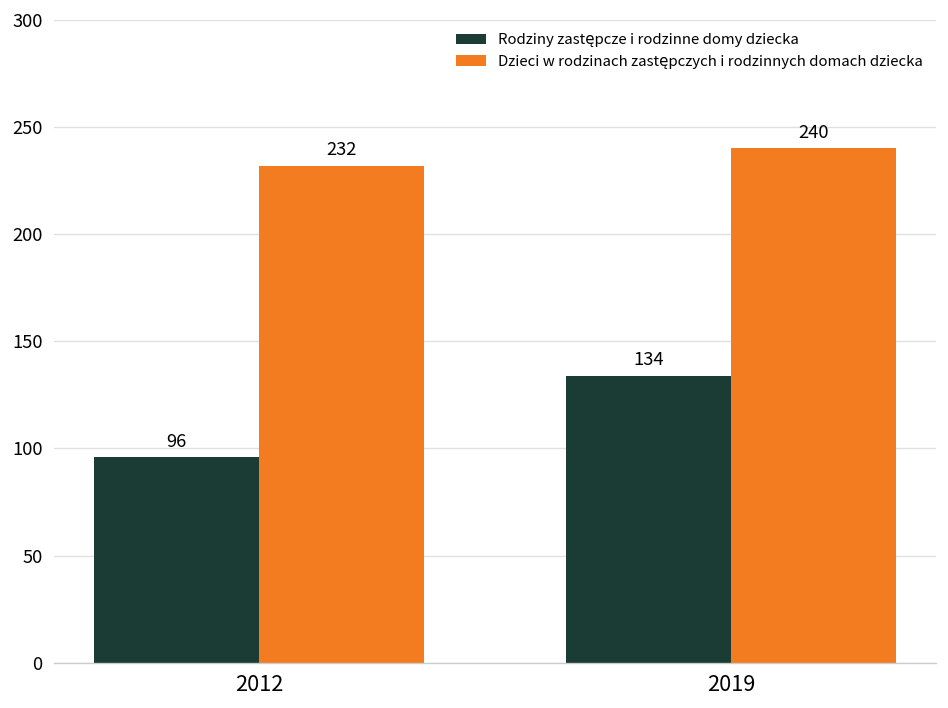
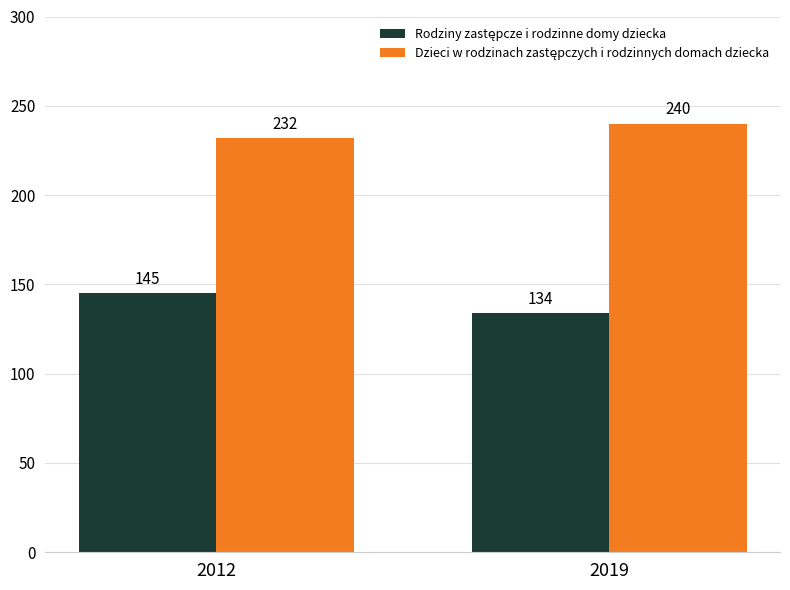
  {
    "Rodziny zastępcze i rodzinne domy dziecka": {
-     "2012": 96,
+     "2012": 145,
      "2019": 134
    },
    "Dzieci w rodzinach zastępczych i rodzinnych domach dziecka": {
      "2012": 232,
      "2019": 240
    }
  }
